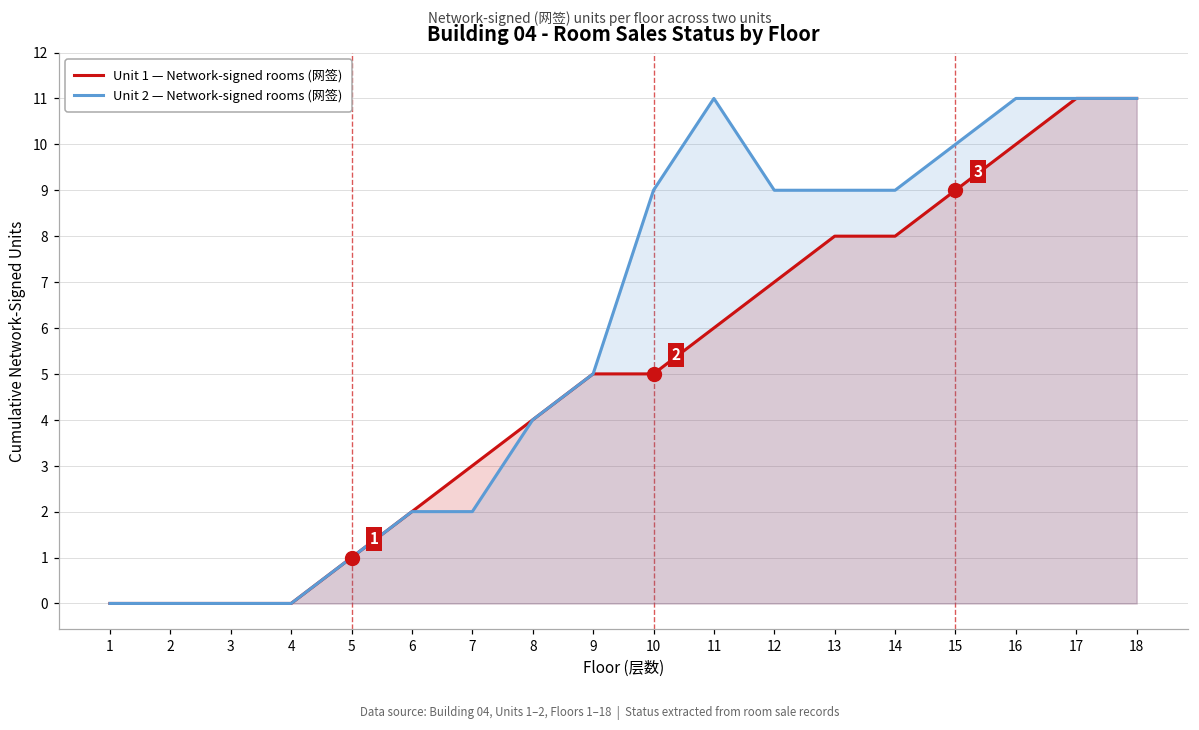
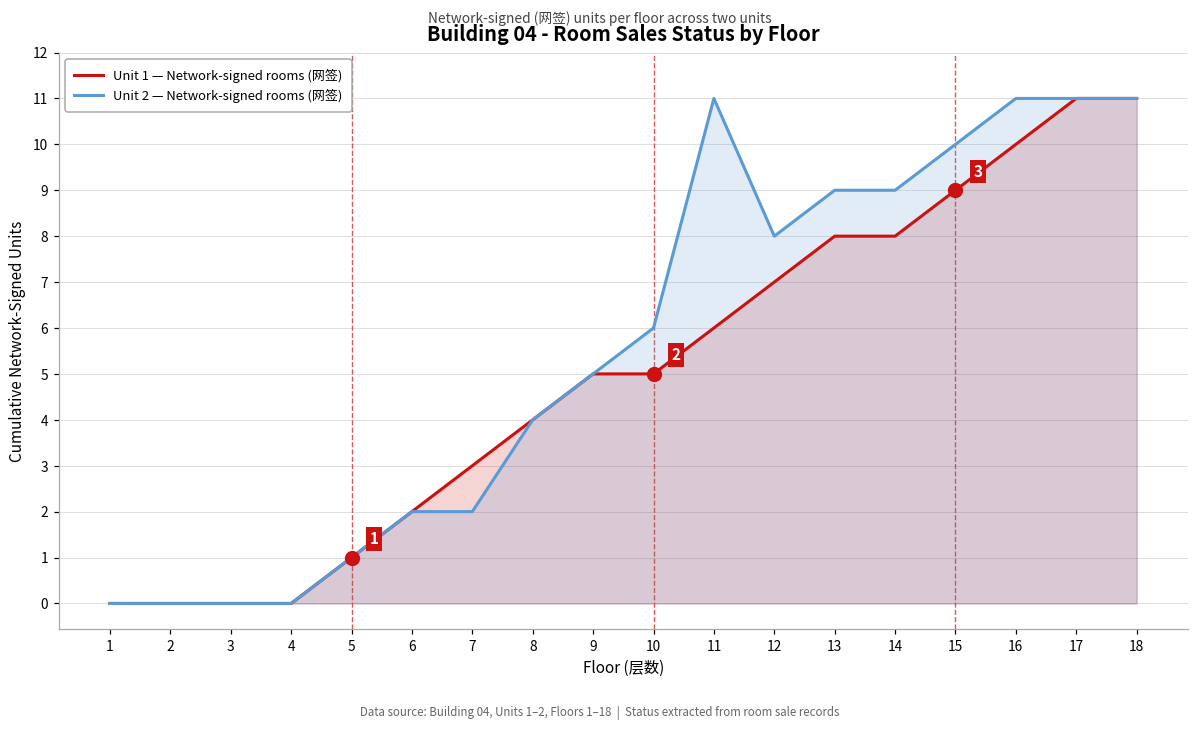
  {
    "Unit 2 — Network-signed rooms (网签)": {
      "7": 2,
-     "10": 9,
+     "10": 6,
      "11": 11,
-     "12": 9,
+     "12": 8,
      "13": 9,
      "14": 9,
      "15": 10,
      "16": 11
    }
  }
